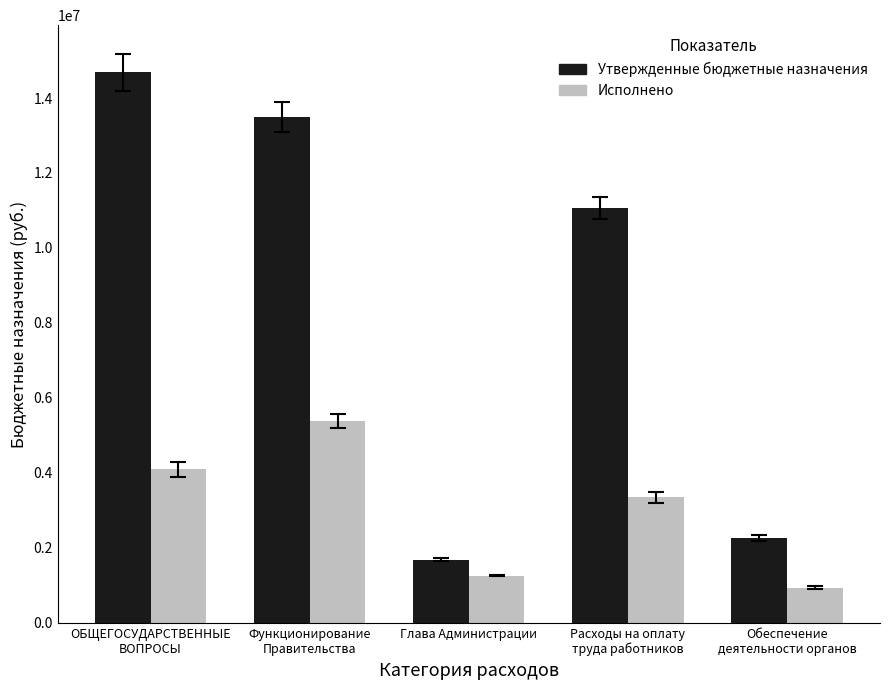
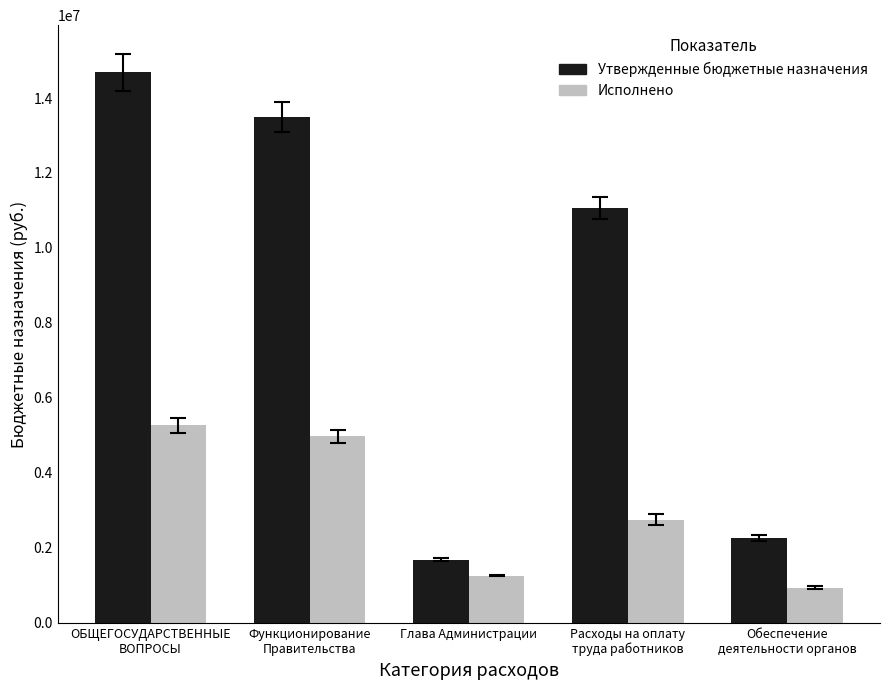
  {
    "Утвержденные бюджетные назначения": {
      "ОБЩЕГОСУДАРСТВЕННЫЕ ВОПРОСЫ": 14700000,
      "Функционирование Правительства": 13500000,
      "Глава Администрации": 1700000,
      "Расходы на оплату труда работников": 11100000,
      "Обеспечение деятельности органов": 2300000
    },
    "Исполнено": {
-     "ОБЩЕГОСУДАРСТВЕННЫЕ ВОПРОСЫ": 4100000,
-     "Функционирование Правительства": 5400000,
+     "ОБЩЕГОСУДАРСТВЕННЫЕ ВОПРОСЫ": 5300000,
+     "Функционирование Правительства": 5000000,
      "Глава Администрации": 1300000,
-     "Расходы на оплату труда работников": 3300000,
+     "Расходы на оплату труда работников": 2800000,
      "Обеспечение деятельности органов": 900000
    }
  }
